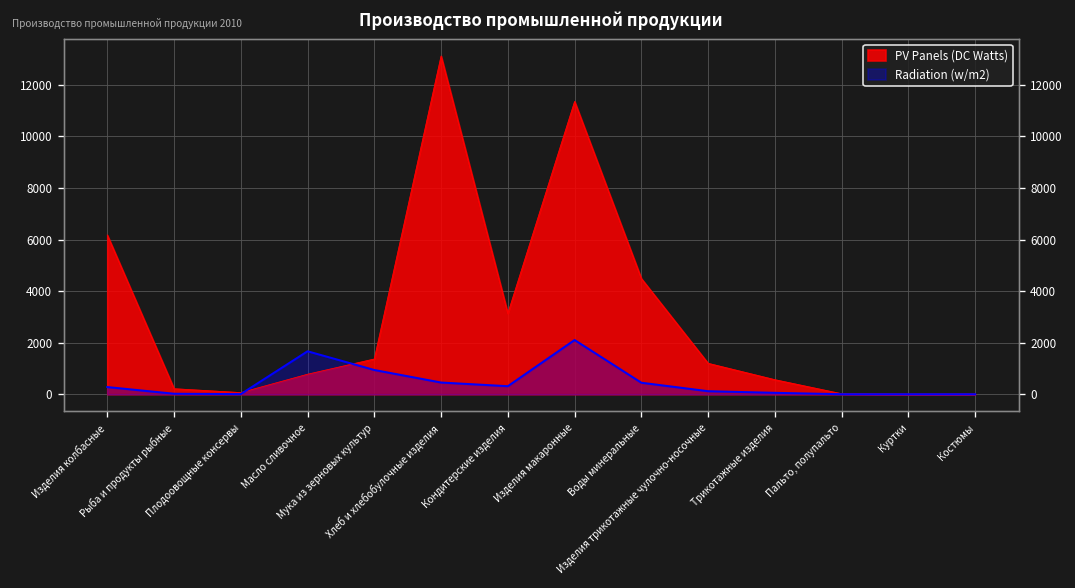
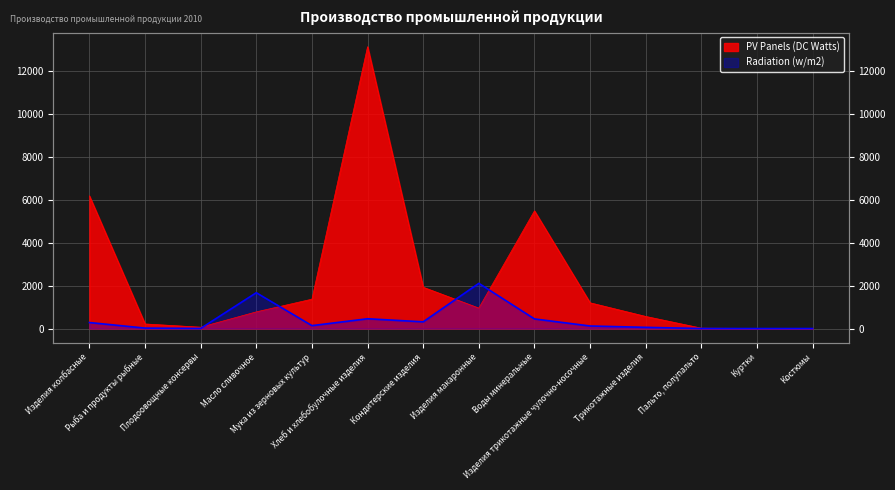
  {
    "PV Panels (DC Watts)": {
      "Изделия колбасные": 6200,
      "Рыба и продукты рыбные": 200,
      "Масло сливочное": 800,
      "Мука из зерновых культур": 1400,
      "Хлеб и хлебобулочные изделия": 13100,
-     "Кондитерские изделия": 3100,
-     "Изделия макаронные": 11400,
-     "Воды минеральные": 4500,
+     "Кондитерские изделия": 1900,
+     "Изделия макаронные": 1000,
+     "Воды минеральные": 5500,
      "Изделия трикотажные чулочно-носочные": 1200,
      "Трикотажные изделия": 600
    },
    "Radiation (w/m2)": {
      "Изделия колбасные": 300,
      "Рыба и продукты рыбные": 0,
      "Масло сливочное": 1700,
-     "Мука из зерновых культур": 900,
+     "Мука из зерновых культур": 100,
      "Хлеб и хлебобулочные изделия": 500,
      "Кондитерские изделия": 300,
      "Изделия макаронные": 2100,
      "Воды минеральные": 400,
      "Изделия трикотажные чулочно-носочные": 100,
      "Трикотажные изделия": 100
    }
  }
